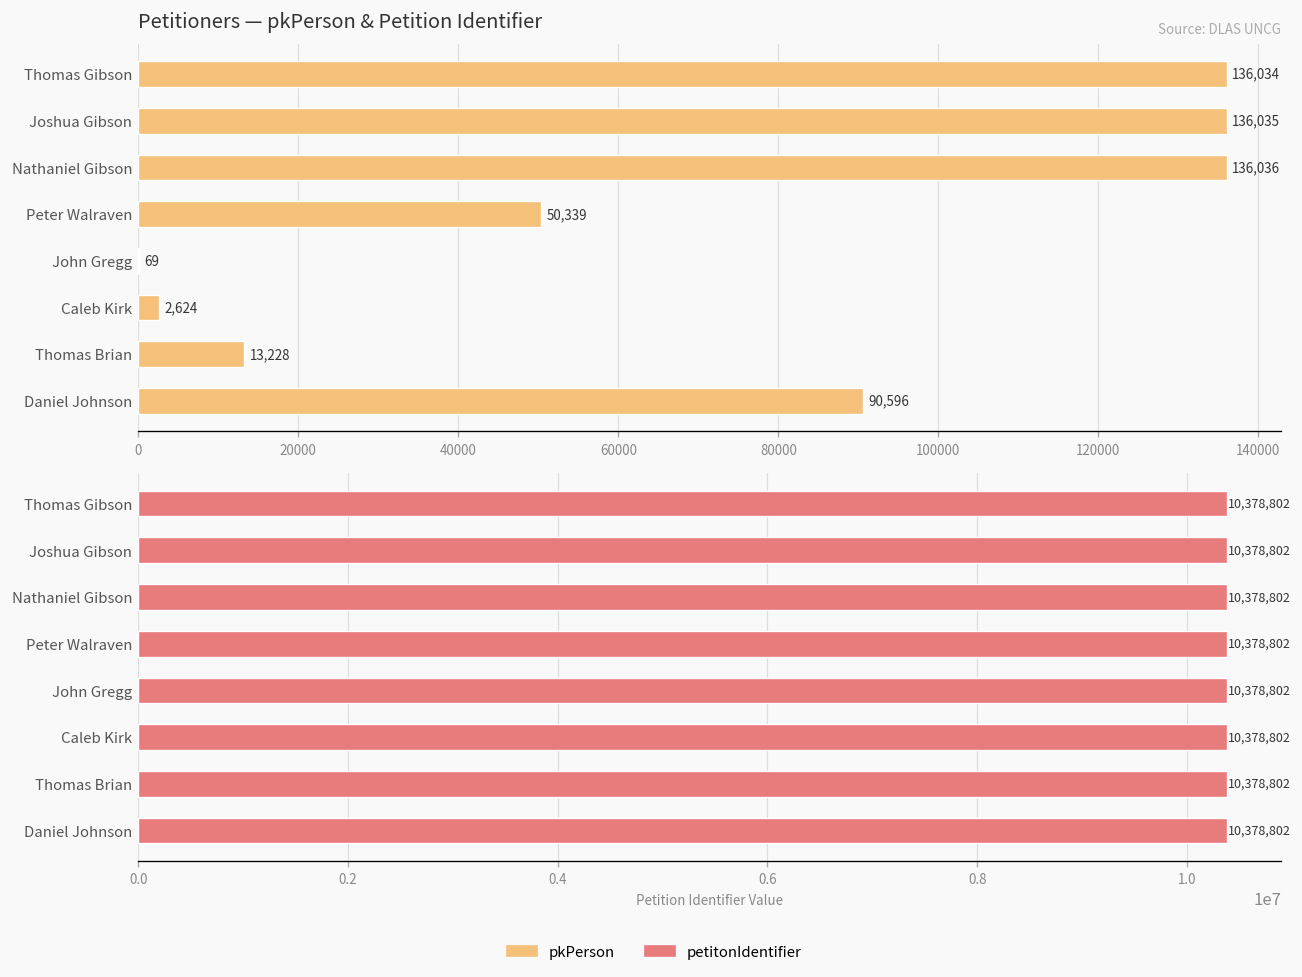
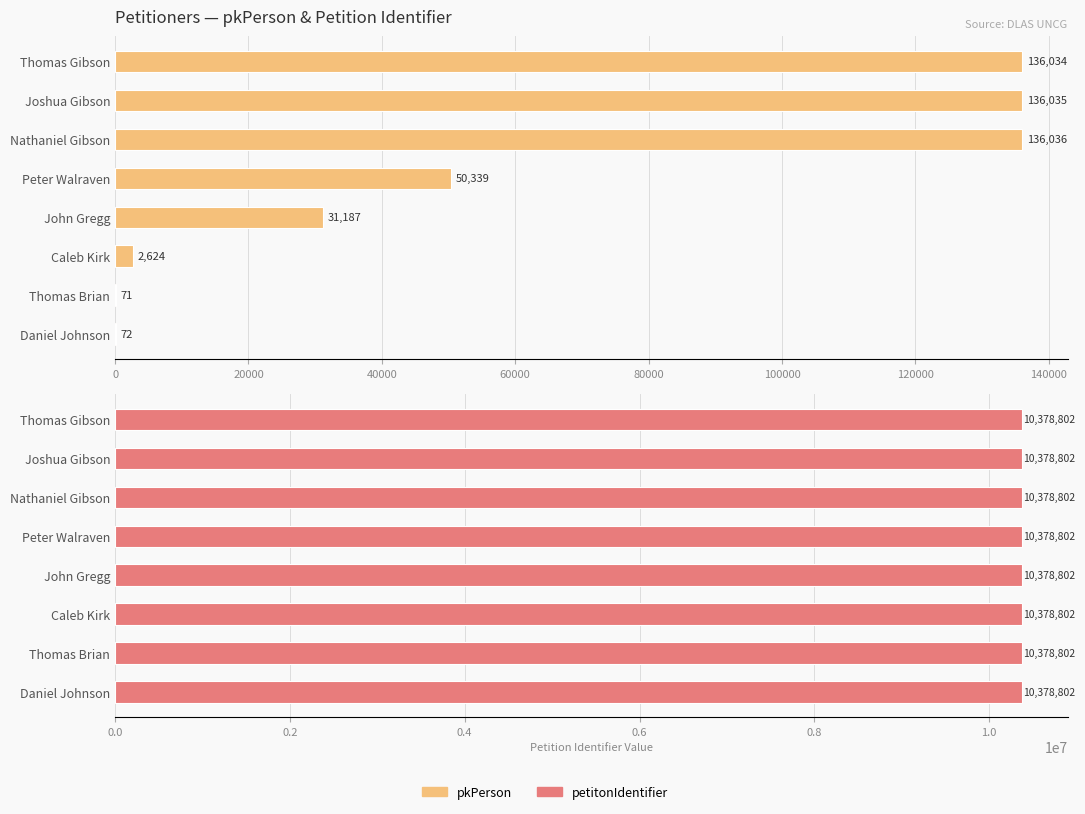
  {
    "Petitioners — pkPerson & Petition Identifier": {
      "Thomas Gibson": "136,034",
      "Joshua Gibson": "136,035",
      "Nathaniel Gibson": "136,036",
      "Peter Walraven": "50,339",
-     "John Gregg": "69",
+     "John Gregg": "31,187",
      "Caleb Kirk": "2,624",
-     "Thomas Brian": "13,228",
-     "Daniel Johnson": "90,596"
+     "Thomas Brian": "71",
+     "Daniel Johnson": "72"
    }
  }
